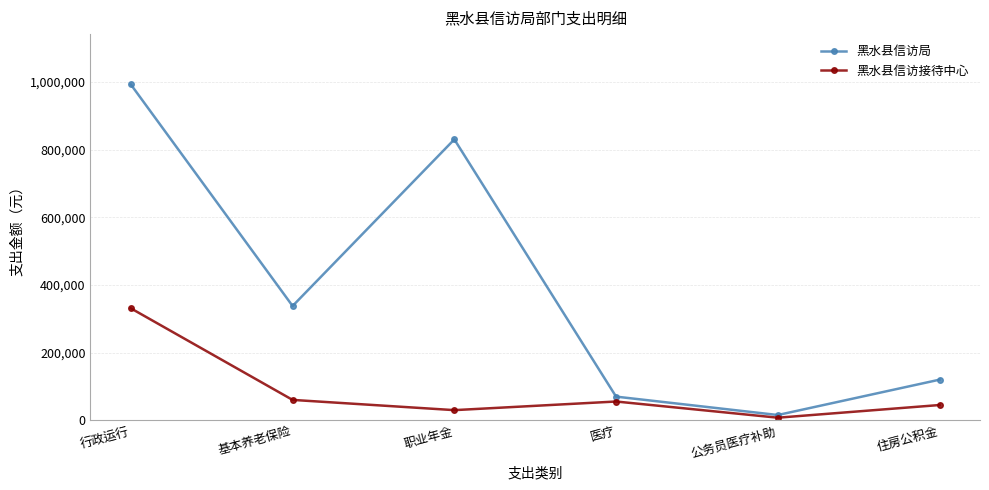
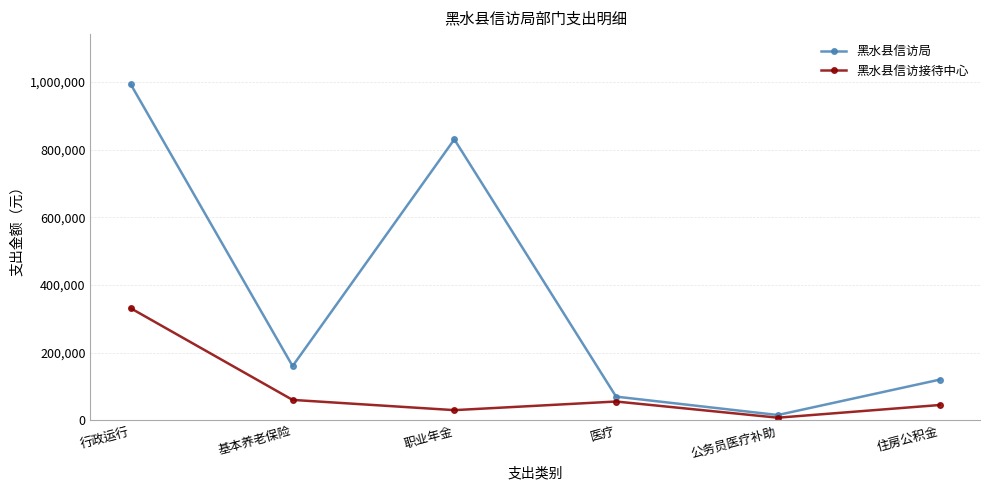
  {
    "黑水县信访局": {
      "行政运行": "990,000",
-     "基本养老保险": "340,000",
+     "基本养老保险": "160,000",
      "职业年金": "830,000",
      "医疗": "70,000",
      "公务员医疗补助": "20,000",
      "住房公积金": "120,000"
    },
    "黑水县信访接待中心": {
      "行政运行": "330,000",
      "基本养老保险": "60,000",
      "职业年金": "30,000",
      "医疗": "60,000",
      "公务员医疗补助": "10,000",
      "住房公积金": "50,000"
    }
  }
